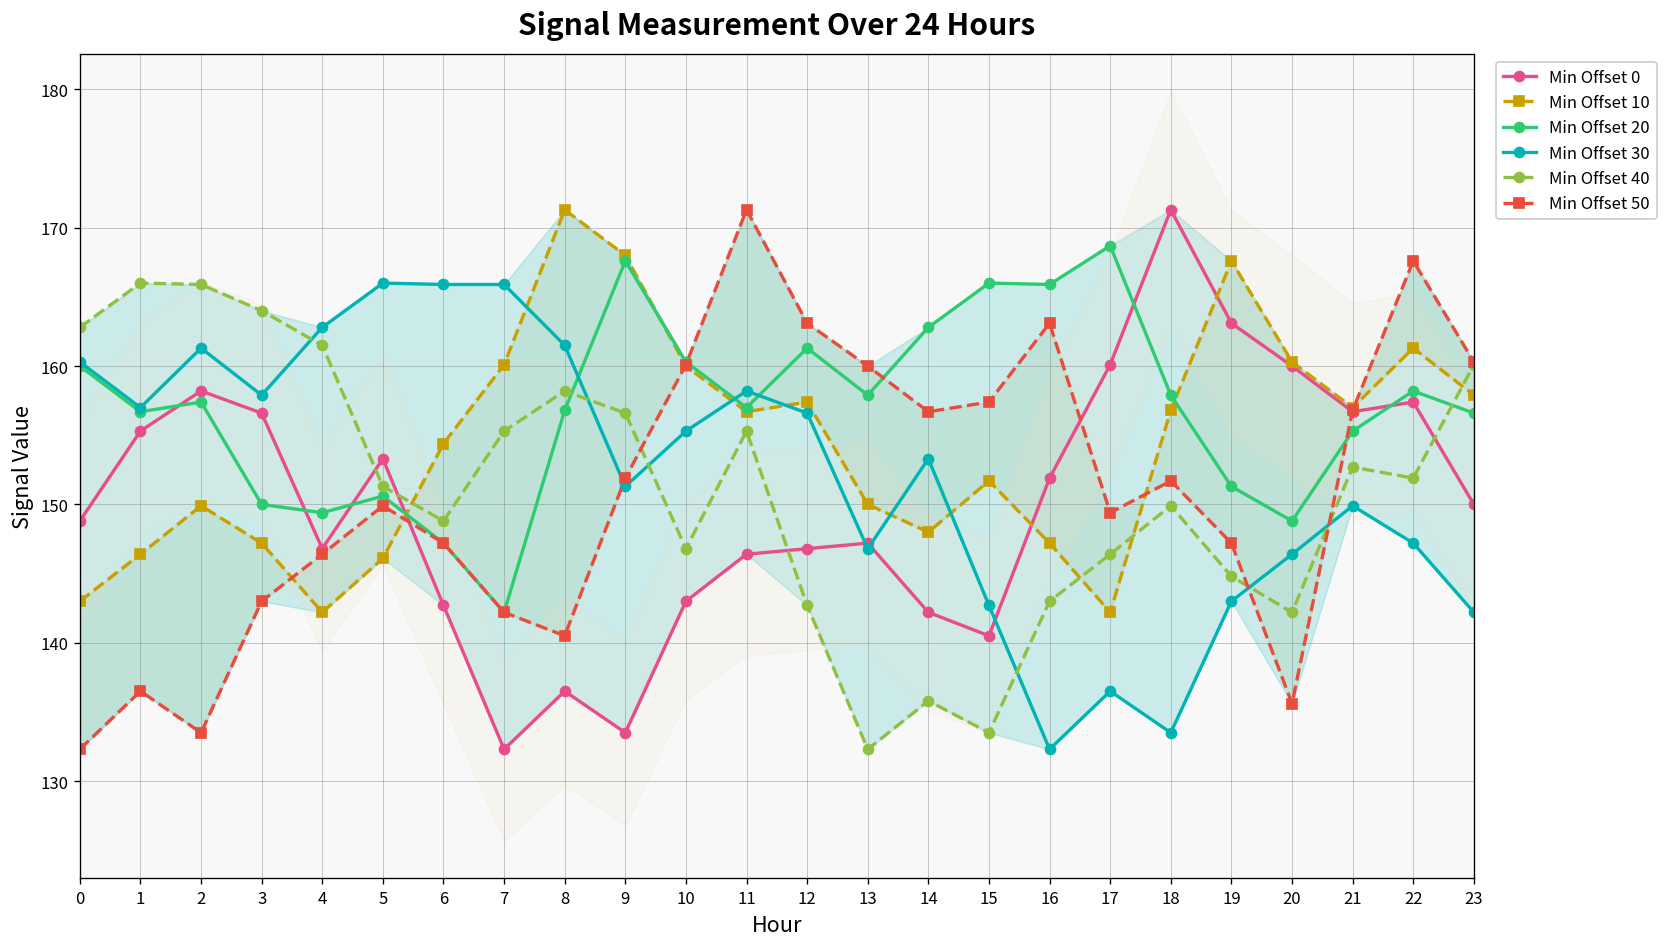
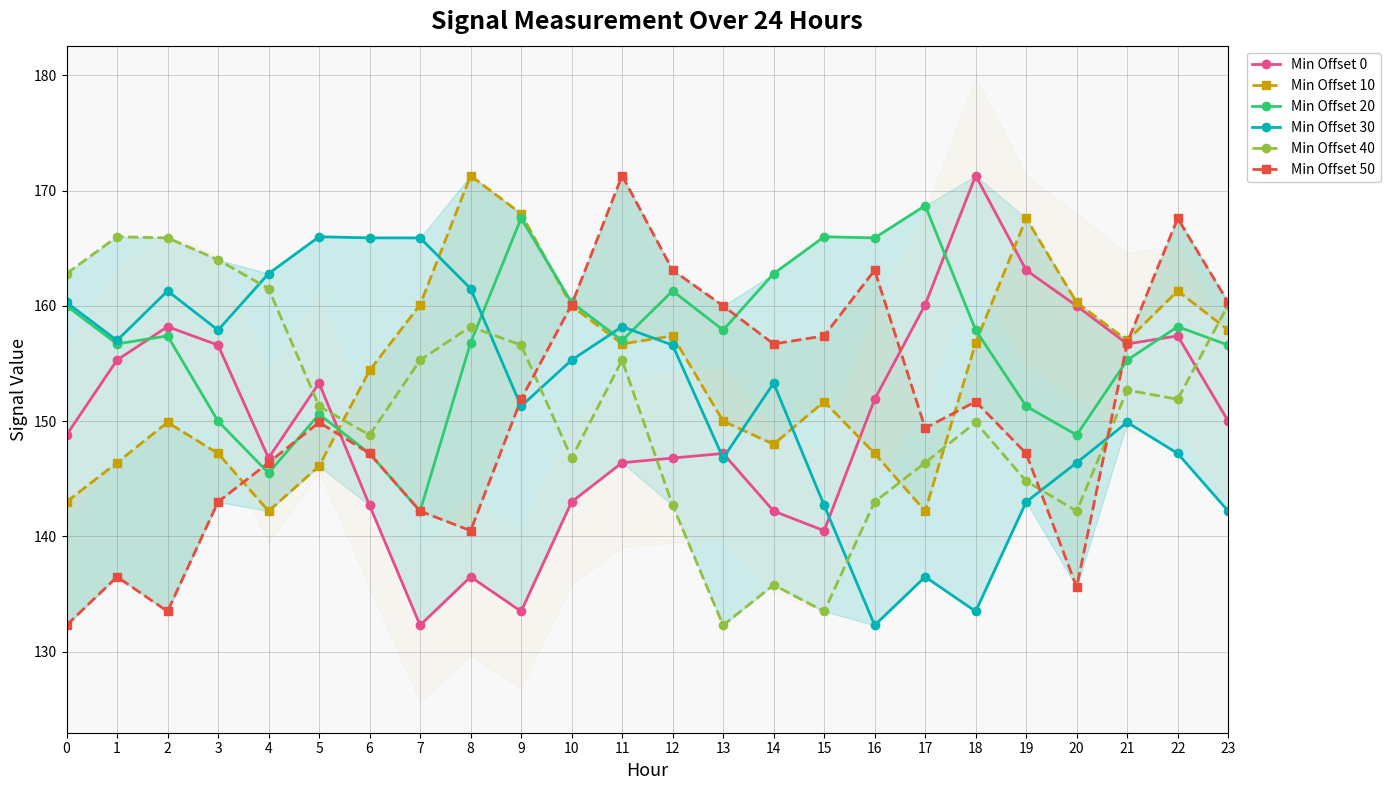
  {
    "Min Offset 0": {
      "0": 148.8,
      "1": 155.3,
      "2": 158.2,
      "3": 156.6,
      "4": 146.8,
      "5": 153.3,
      "6": 142.7,
      "7": 132.3,
      "8": 136.5,
      "9": 133.5,
      "10": 143.0,
      "11": 146.4,
      "12": 146.8,
      "13": 147.2,
      "14": 142.2,
      "15": 140.5,
      "16": 151.9,
      "17": 160.1,
      "19": 163.1,
      "20": 160.0,
      "22": 157.4,
      "23": 150.0
    },
    "Min Offset 10": {
      "4": 142.2,
      "5": 146.1,
      "11": 156.7,
      "12": 157.4,
      "13": 150.0,
      "14": 148.0,
      "15": 151.7,
      "16": 147.2,
      "17": 142.2,
      "22": 161.3,
      "23": 157.9
    },
    "Min Offset 20": {
      "0": 160.0,
      "1": 156.7,
      "2": 157.4,
      "3": 150.0,
-     "4": 149.4,
+     "4": 145.5,
      "5": 150.6,
      "8": 156.8,
      "9": 167.6,
      "11": 157.0,
      "12": 161.3,
      "13": 157.9,
      "18": 157.9,
      "19": 151.3,
      "20": 148.8,
      "21": 155.3,
      "22": 158.2,
      "23": 156.6
    },
    "Min Offset 40": {
      "4": 161.5,
      "5": 151.3,
      "6": 148.8,
      "7": 155.3,
      "8": 158.2,
      "9": 156.6,
      "10": 146.8,
      "11": 155.3,
      "12": 142.7,
      "13": 132.3,
      "14": 135.8,
      "15": 133.5,
      "16": 143.0,
      "17": 146.4,
      "18": 149.9,
      "19": 144.8,
      "20": 142.2,
      "21": 152.7,
      "22": 151.9
    },
    "Min Offset 50": {
      "0": 132.3,
      "1": 136.5,
      "2": 133.5,
      "3": 143.0,
      "8": 140.5,
      "9": 151.9,
      "18": 151.7,
      "19": 147.2,
      "20": 135.6
    }
  }
